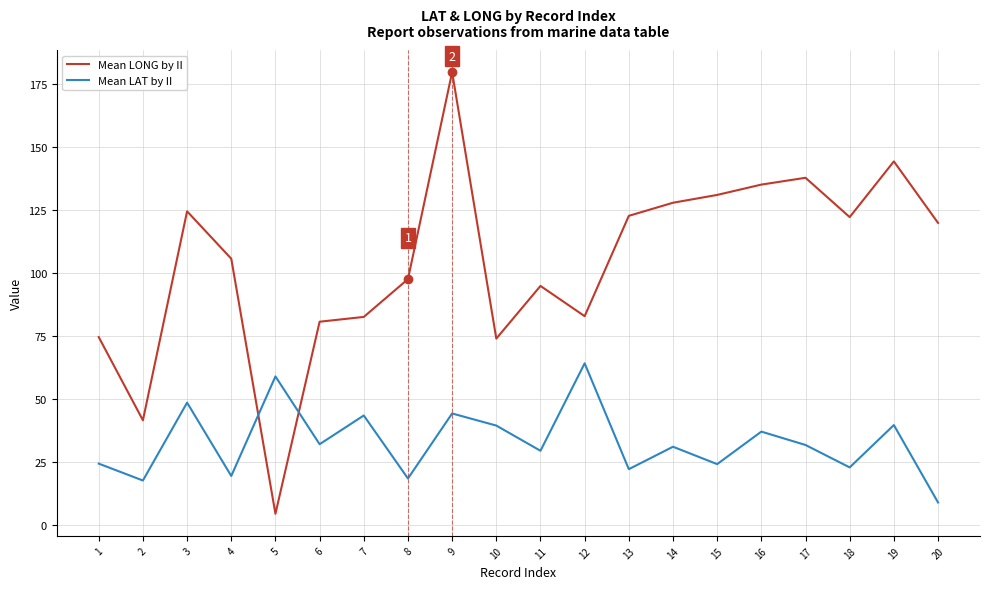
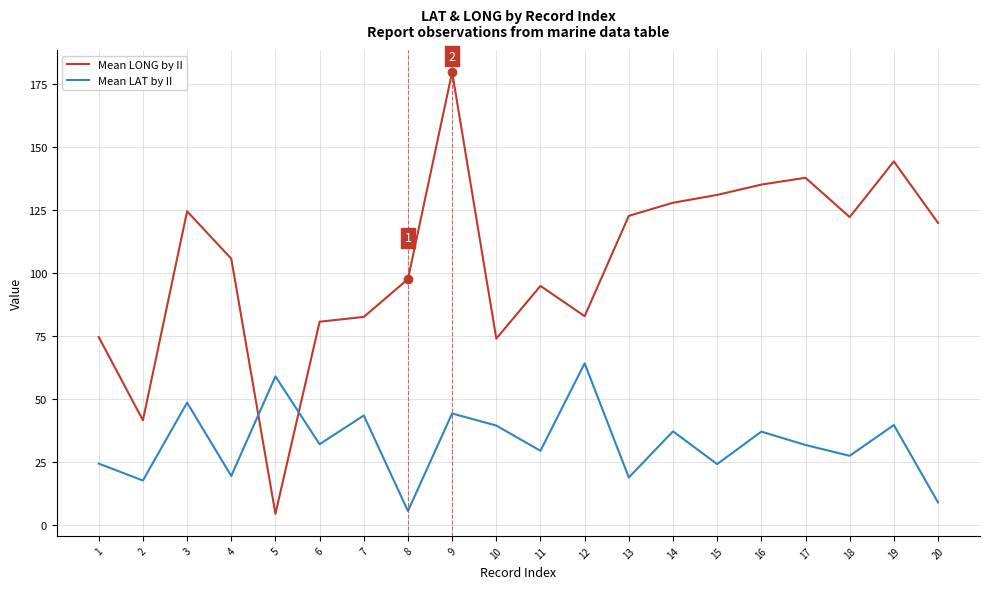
  {
    "Mean LAT by II": {
      "1": 24,
      "2": 18,
      "3": 48,
      "4": 19,
      "5": 59,
      "6": 32,
      "7": 43,
-     "8": 18,
+     "8": 5,
      "9": 44,
      "10": 39,
      "11": 29,
      "12": 64,
-     "13": 22,
-     "14": 31,
+     "13": 19,
+     "14": 37,
      "15": 24,
      "16": 37,
      "17": 32,
-     "18": 23,
+     "18": 27,
      "19": 40,
      "20": 9
    }
  }
